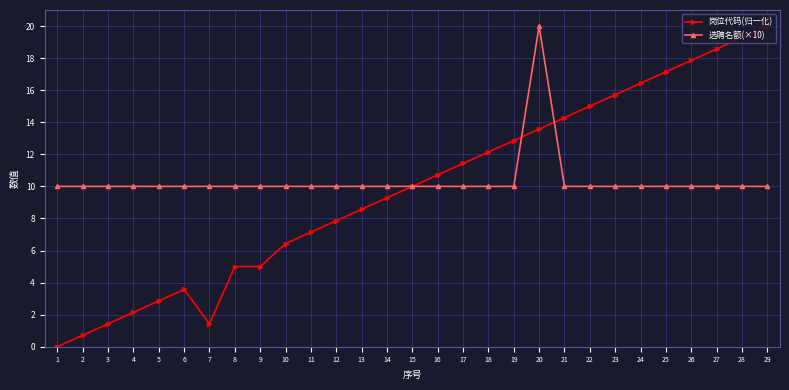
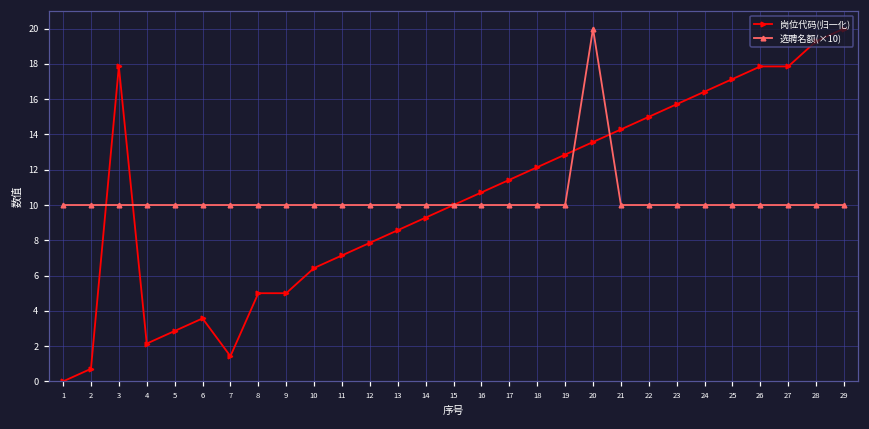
  {
    "岗位代码(归一化)": {
      "1": 0.0,
      "2": 0.7,
-     "3": 1.4,
+     "3": 17.9,
      "4": 2.1,
      "5": 2.9,
      "6": 3.6,
      "7": 1.4,
      "8": 5.0,
      "9": 5.0,
      "10": 6.4,
      "11": 7.1,
      "12": 7.9,
      "13": 8.6,
      "14": 9.3,
      "16": 10.7,
      "17": 11.4,
      "18": 12.1,
      "19": 12.9,
      "20": 13.6,
      "21": 14.3,
      "22": 15.0,
      "23": 15.7,
      "24": 16.4,
      "25": 17.1,
      "26": 17.9,
-     "27": 18.6
+     "27": 17.9
    },
    "选聘名额(×10)": {
      "1": 10.0,
      "2": 10.0,
      "3": 10.0,
      "4": 10.0,
      "5": 10.0,
      "6": 10.0,
      "7": 10.0,
      "8": 10.0,
      "9": 10.0,
      "10": 10.0,
      "11": 10.0,
      "12": 10.0,
      "13": 10.0,
      "14": 10.0,
      "16": 10.0,
      "17": 10.0,
      "18": 10.0,
      "19": 10.0,
      "20": 20.0,
      "21": 10.0,
      "22": 10.0,
      "23": 10.0,
      "24": 10.0,
      "25": 10.0,
      "26": 10.0,
      "27": 10.0,
      "28": 10.0,
      "29": 10.0
    }
  }
